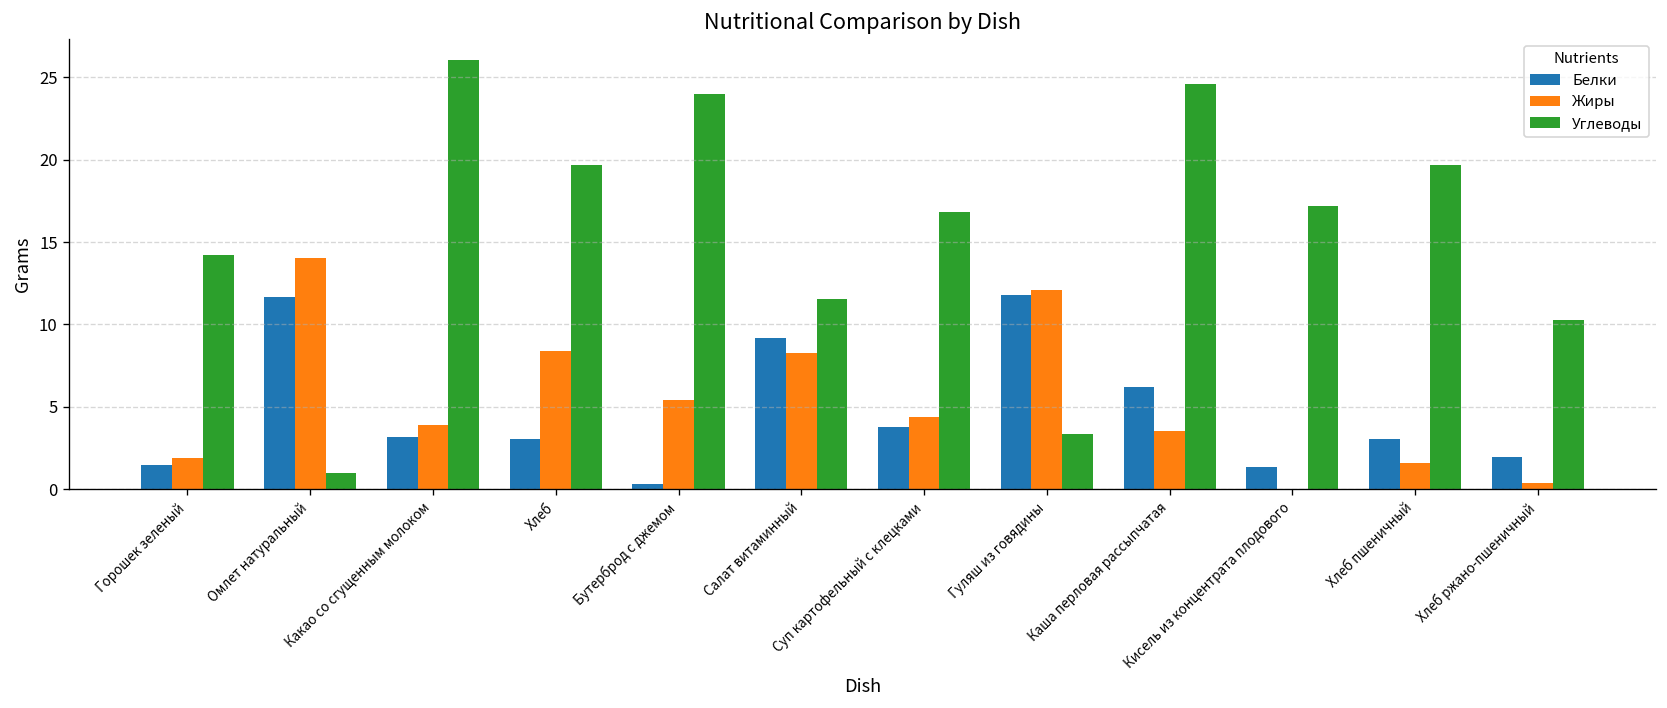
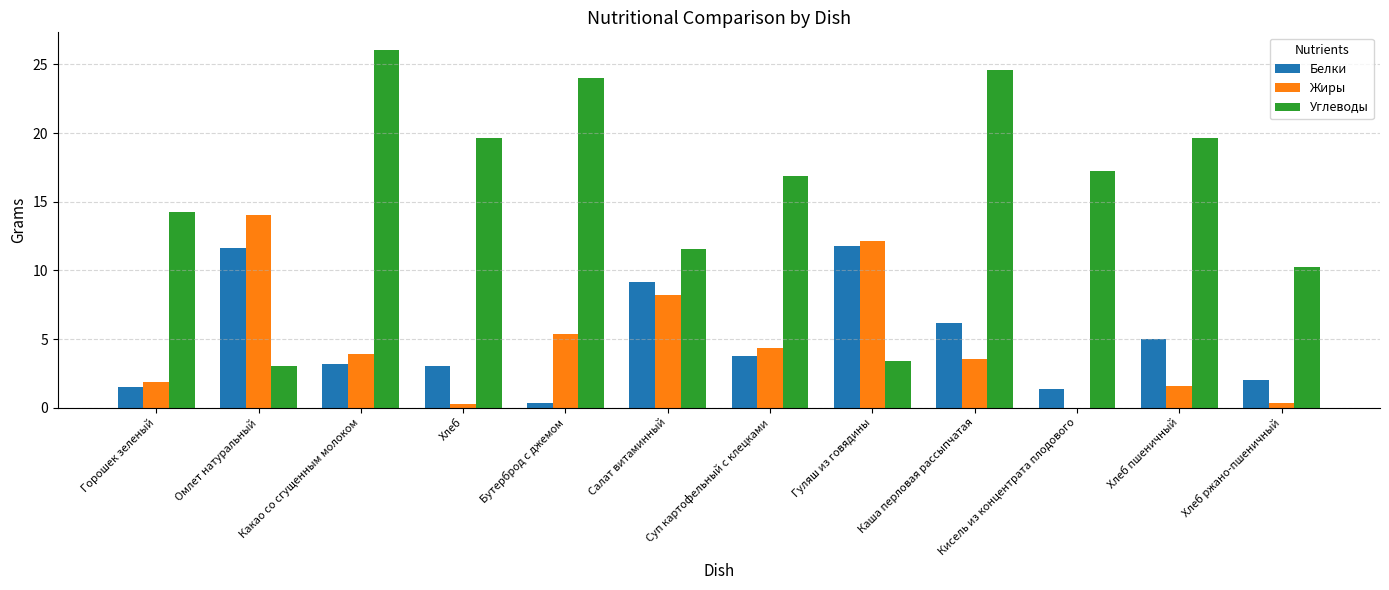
  {
    "Белки": {
      "Горошек зеленый": 1.5,
      "Омлет натуральный": 11.6,
      "Какао со сгущенным молоком": 3.2,
      "Хлеб": 3.0,
      "Бутерброд с джемом": 0.3,
      "Салат витаминный": 9.2,
      "Суп картофельный с клецками": 3.8,
      "Гуляш из говядины": 11.8,
      "Каша перловая рассыпчатая": 6.2,
      "Кисель из концентрата плодового": 1.4,
-     "Хлеб пшеничный": 3.0,
+     "Хлеб пшеничный": 5.0,
      "Хлеб ржано-пшеничный": 2.0
    },
    "Жиры": {
      "Горошек зеленый": 1.9,
      "Омлет натуральный": 14.0,
      "Какао со сгущенным молоком": 3.9,
-     "Хлеб": 8.4,
+     "Хлеб": 0.3,
      "Бутерброд с джемом": 5.4,
      "Салат витаминный": 8.2,
      "Суп картофельный с клецками": 4.4,
      "Гуляш из говядины": 12.1,
      "Каша перловая рассыпчатая": 3.6,
      "Кисель из концентрата плодового": 0.0,
      "Хлеб пшеничный": 1.6,
      "Хлеб ржано-пшеничный": 0.4
    },
    "Углеводы": {
      "Горошек зеленый": 14.2,
-     "Омлет натуральный": 1.0,
+     "Омлет натуральный": 3.0,
      "Какао со сгущенным молоком": 26.0,
      "Хлеб": 19.7,
      "Бутерброд с джемом": 24.0,
      "Салат витаминный": 11.5,
      "Суп картофельный с клецками": 16.8,
      "Гуляш из говядины": 3.4,
      "Каша перловая рассыпчатая": 24.6,
      "Кисель из концентрата плодового": 17.2,
      "Хлеб пшеничный": 19.7,
      "Хлеб ржано-пшеничный": 10.3
    }
  }
